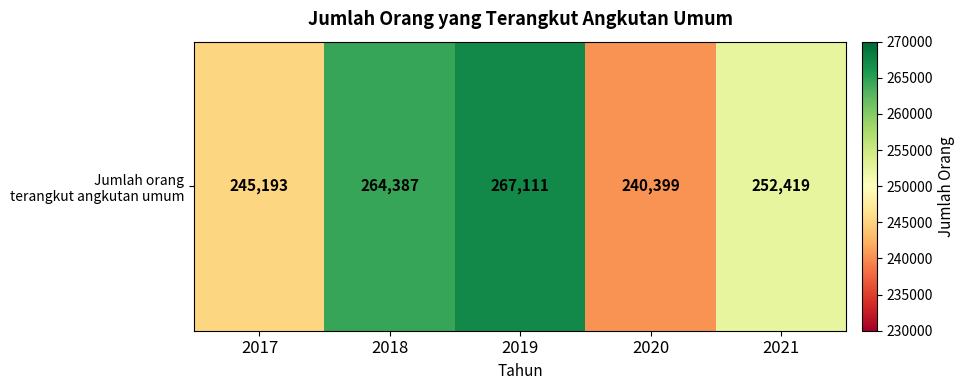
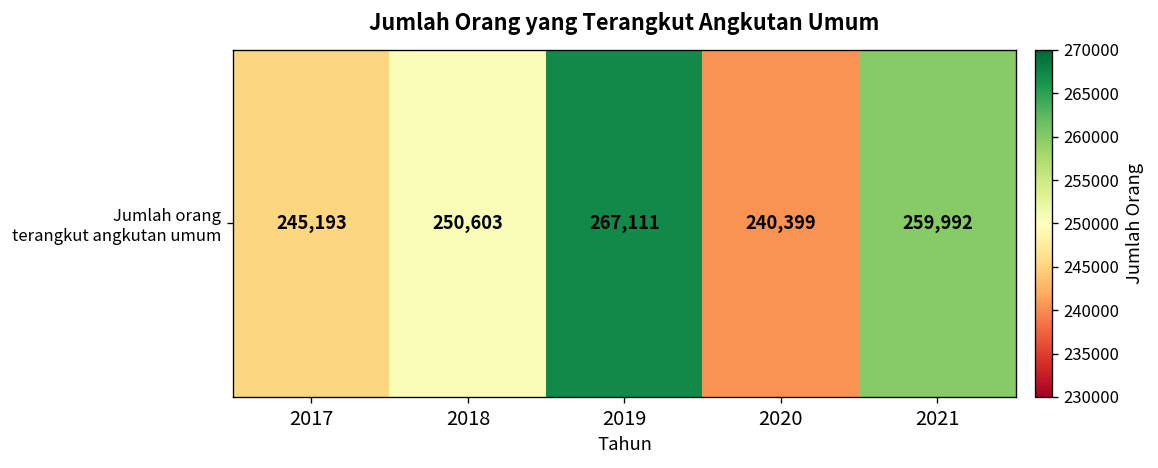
  {
    "Jumlah orang terangkut angkutan umum": {
      "2017": "245,193",
-     "2018": "264,387",
+     "2018": "250,603",
      "2019": "267,111",
      "2020": "240,399",
-     "2021": "252,419"
+     "2021": "259,992"
    }
  }
